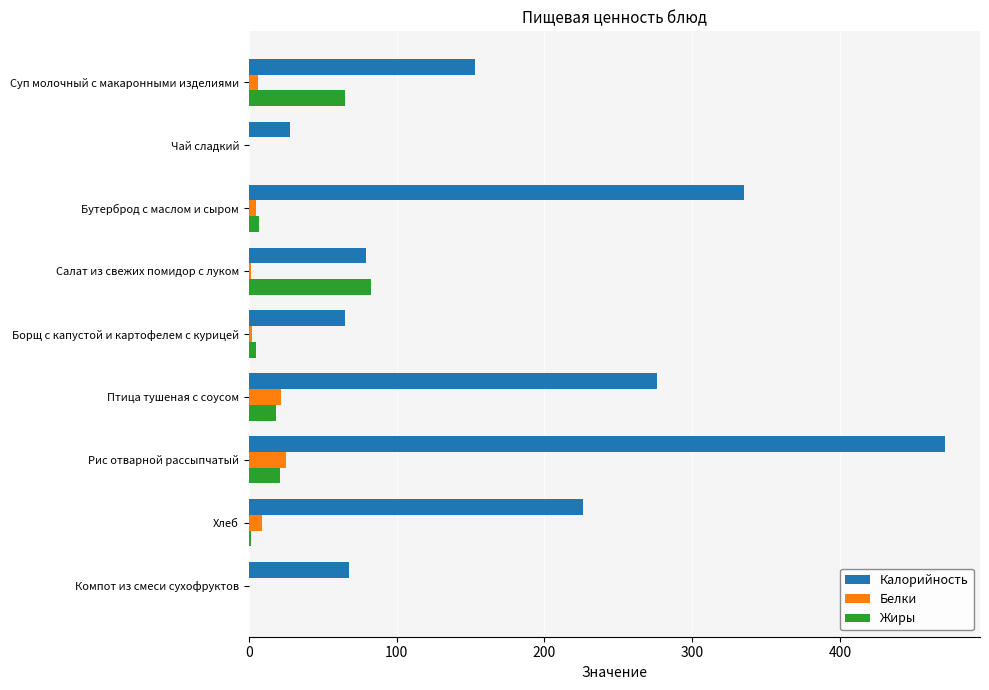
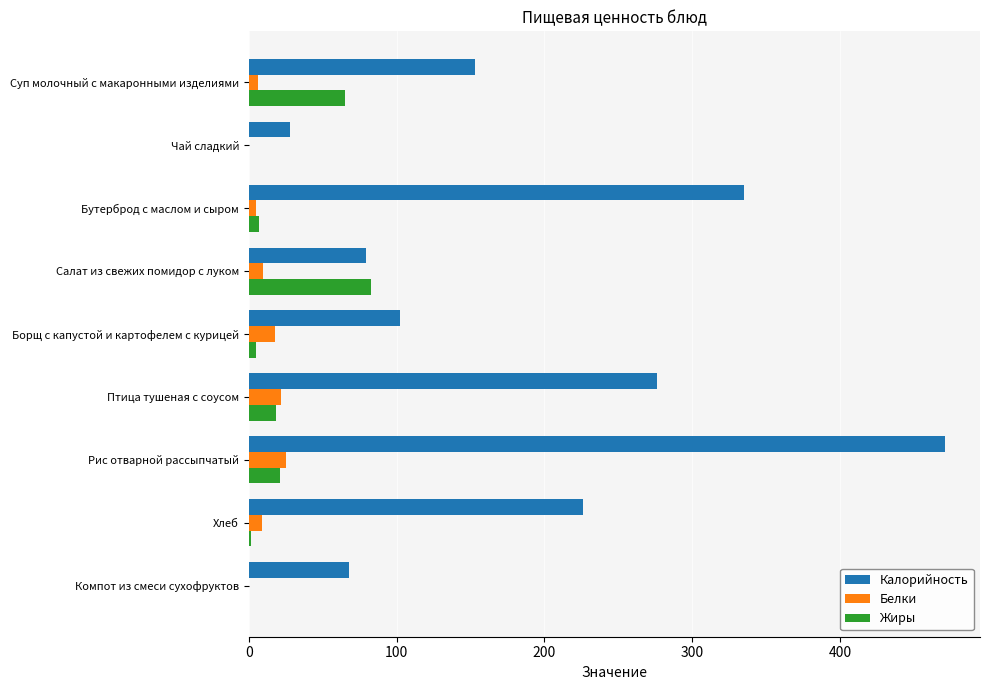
  {
    "Калорийность": {
      "Суп молочный с макаронными изделиями": 153,
      "Чай сладкий": 28,
      "Бутерброд с маслом и сыром": 335,
      "Салат из свежих помидор с луком": 79,
-     "Борщ с капустой и картофелем с курицей": 65,
+     "Борщ с капустой и картофелем с курицей": 103,
      "Птица тушеная с соусом": 276,
      "Рис отварной рассыпчатый": 471,
      "Хлеб": 226,
      "Компот из смеси сухофруктов": 68
    },
    "Белки": {
      "Суп молочный с макаронными изделиями": 6,
      "Бутерброд с маслом и сыром": 5,
-     "Салат из свежих помидор с луком": 1,
-     "Борщ с капустой и картофелем с курицей": 2,
+     "Салат из свежих помидор с луком": 9,
+     "Борщ с капустой и картофелем с курицей": 18,
      "Птица тушеная с соусом": 22,
      "Рис отварной рассыпчатый": 25,
      "Хлеб": 9
    },
    "Жиры": {
      "Суп молочный с макаронными изделиями": 65,
      "Чай сладкий": 0,
      "Бутерброд с маслом и сыром": 7,
      "Салат из свежих помидор с луком": 83,
      "Борщ с капустой и картофелем с курицей": 5,
      "Птица тушеная с соусом": 18,
      "Рис отварной рассыпчатый": 21,
      "Компот из смеси сухофруктов": 0
    }
  }
